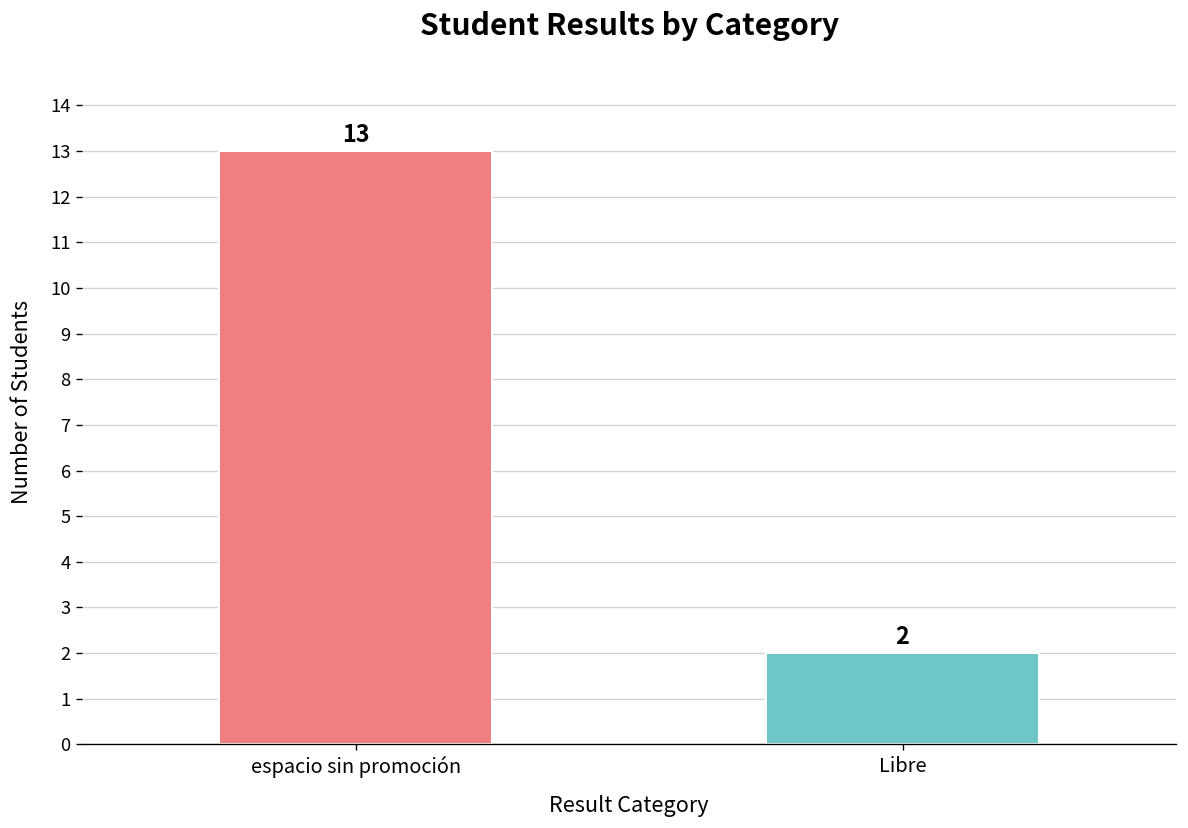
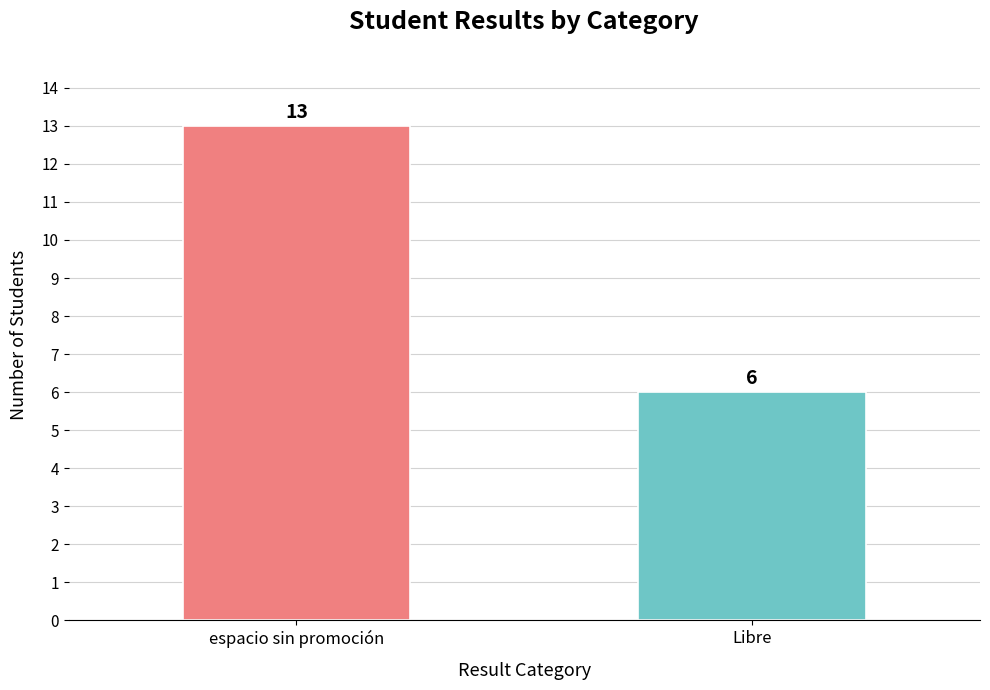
  {
    "espacio sin promoción": 13,
-   "Libre": 2
+   "Libre": 6
  }
